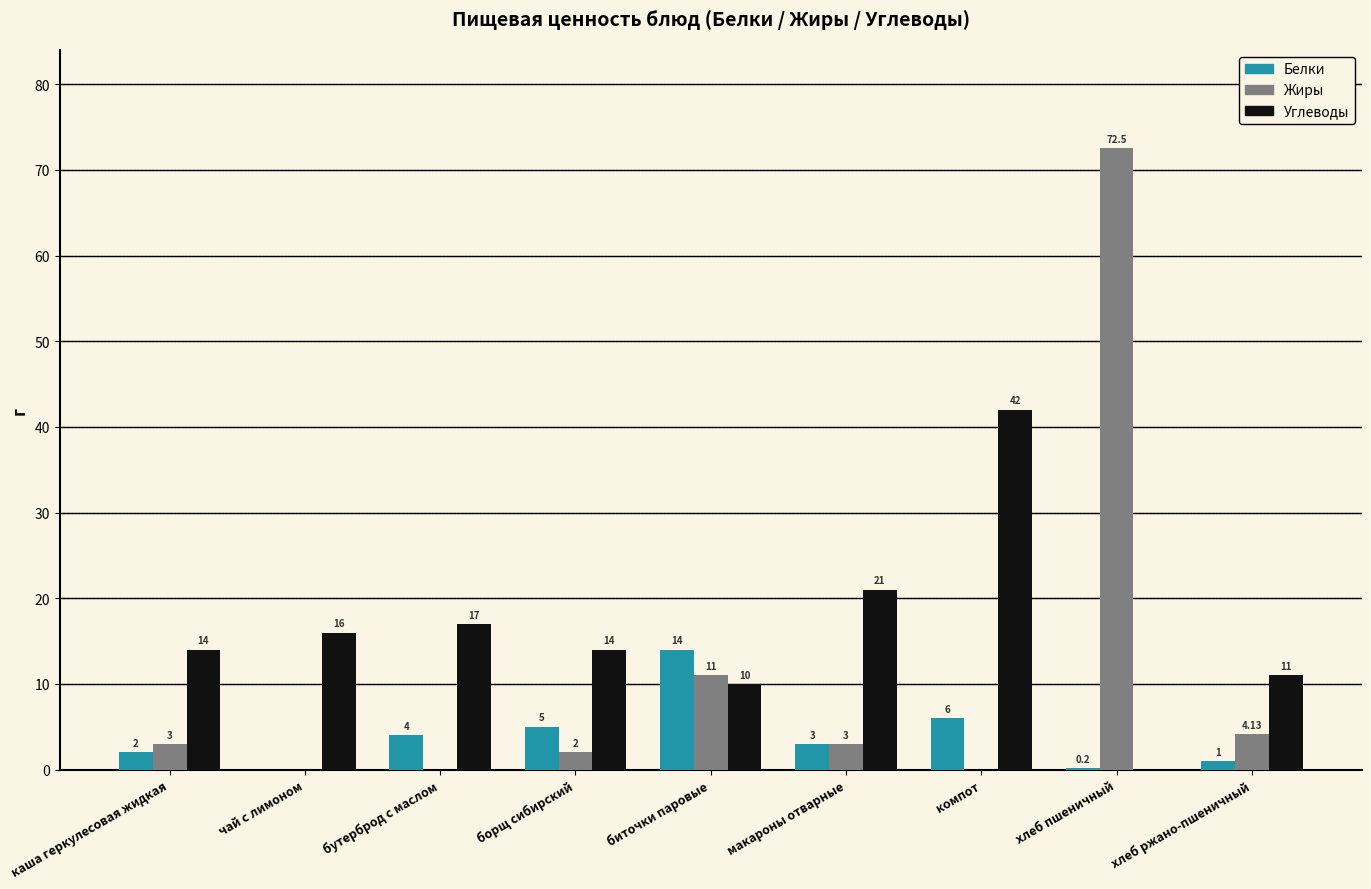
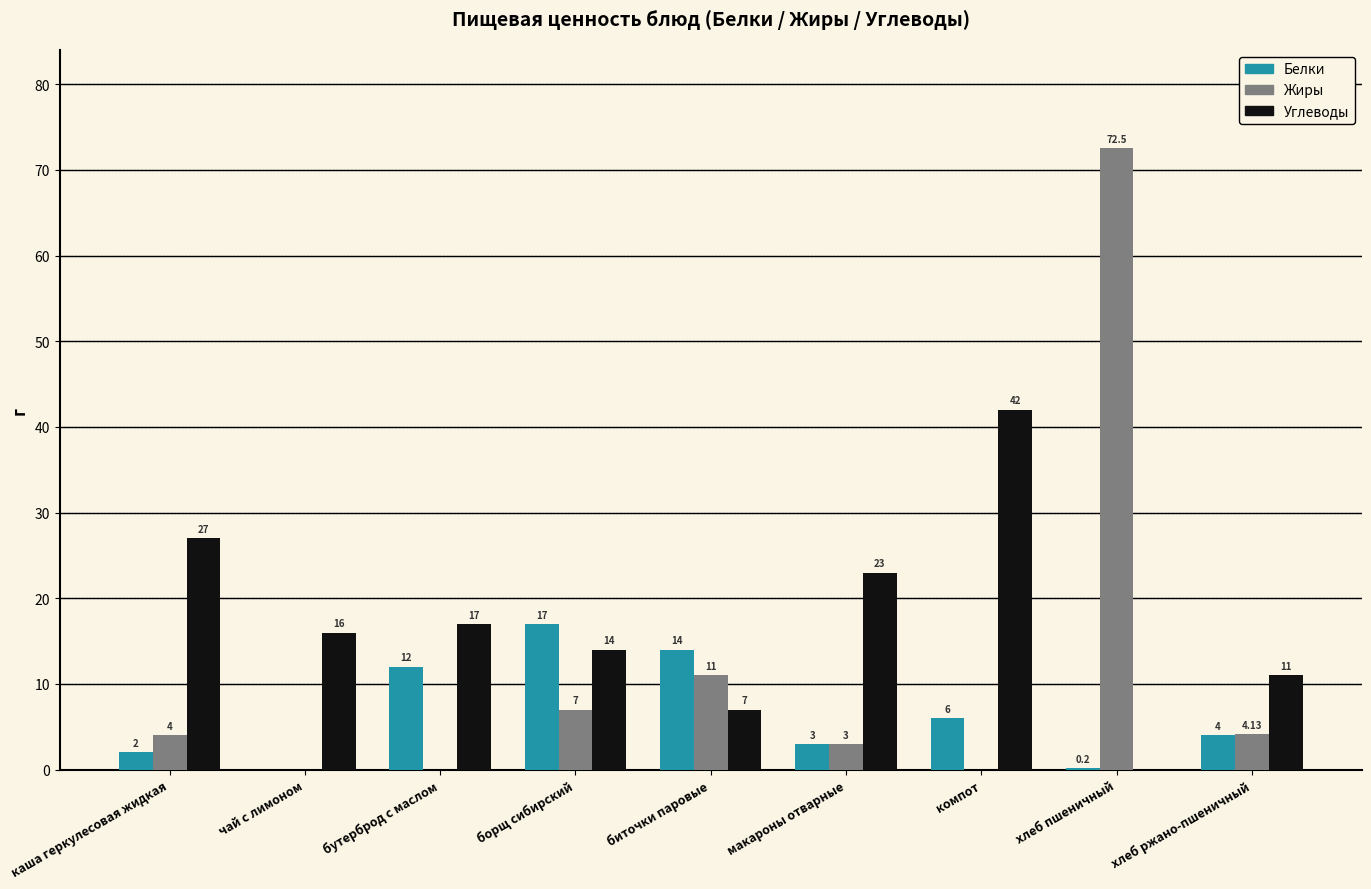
  {
    "Белки": {
      "каша геркулесовая жидкая": 2,
-     "бутерброд с маслом": 4,
-     "борщ сибирский": 5,
+     "бутерброд с маслом": 12,
+     "борщ сибирский": 17,
      "биточки паровые": 14,
      "макароны отварные": 3,
      "компот": 6,
      "хлеб пшеничный": 0.2,
-     "хлеб ржано-пшеничный": 1
+     "хлеб ржано-пшеничный": 4
    },
    "Жиры": {
-     "каша геркулесовая жидкая": 3,
-     "борщ сибирский": 2,
+     "каша геркулесовая жидкая": 4,
+     "борщ сибирский": 7,
      "биточки паровые": 11,
      "макароны отварные": 3,
      "хлеб пшеничный": 72.5,
      "хлеб ржано-пшеничный": 4.13
    },
    "Углеводы": {
-     "каша геркулесовая жидкая": 14,
+     "каша геркулесовая жидкая": 27,
      "чай с лимоном": 16,
      "бутерброд с маслом": 17,
      "борщ сибирский": 14,
-     "биточки паровые": 10,
-     "макароны отварные": 21,
+     "биточки паровые": 7,
+     "макароны отварные": 23,
      "компот": 42,
      "хлеб ржано-пшеничный": 11
    }
  }
